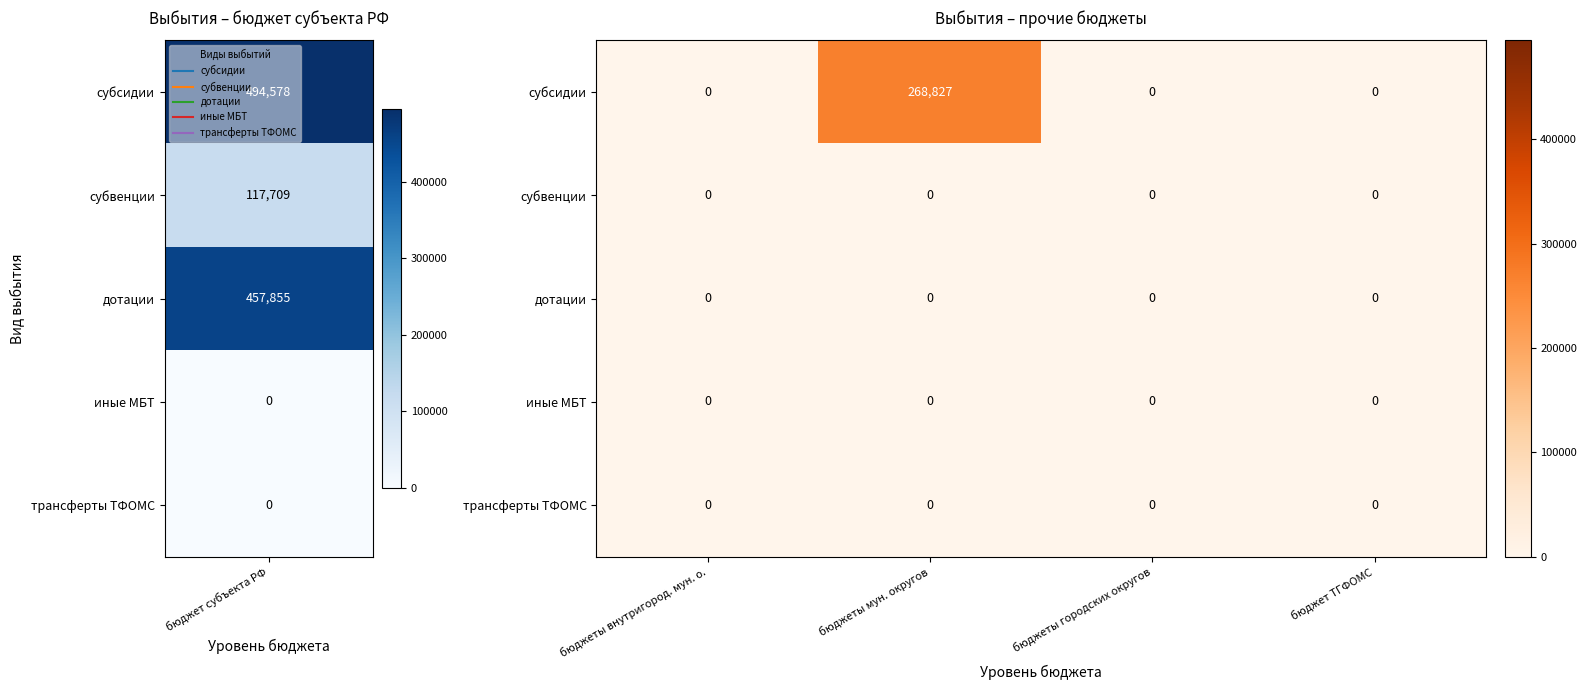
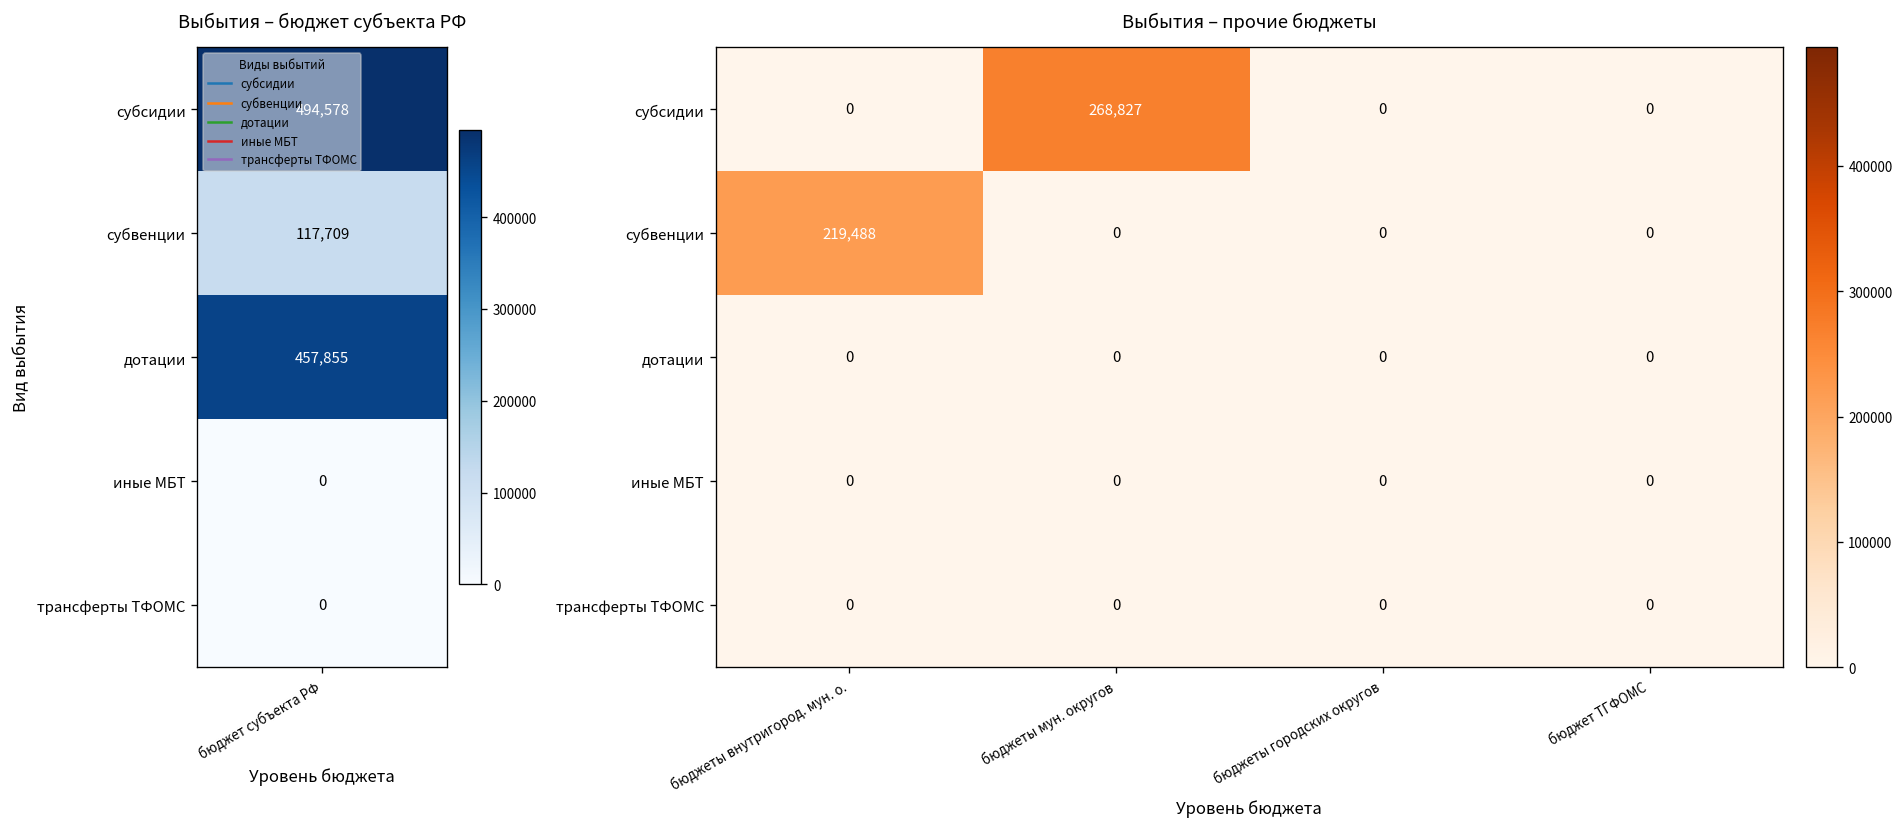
  {
    "Выбытия – бюджет субъекта РФ": {
      "субвенции": {
        "бюджет субъекта РФ": "117,709"
      },
      "дотации": {
        "бюджет субъекта РФ": "457,855"
      },
      "иные МБТ": {
        "бюджет субъекта РФ": "0"
      },
      "трансферты ТФОМС": {
        "бюджет субъекта РФ": "0"
      }
    },
    "Выбытия – прочие бюджеты": {
      "субсидии": {
        "бюджеты внутригород. мун. о.": "0",
        "бюджеты мун. округов": "268,827",
        "бюджеты городских округов": "0",
        "бюджет ТГФОМС": "0"
      },
      "субвенции": {
-       "бюджеты внутригород. мун. о.": "0",
+       "бюджеты внутригород. мун. о.": "219,488",
        "бюджеты мун. округов": "0",
        "бюджеты городских округов": "0",
        "бюджет ТГФОМС": "0"
      },
      "дотации": {
        "бюджеты внутригород. мун. о.": "0",
        "бюджеты мун. округов": "0",
        "бюджеты городских округов": "0",
        "бюджет ТГФОМС": "0"
      },
      "иные МБТ": {
        "бюджеты внутригород. мун. о.": "0",
        "бюджеты мун. округов": "0",
        "бюджеты городских округов": "0",
        "бюджет ТГФОМС": "0"
      },
      "трансферты ТФОМС": {
        "бюджеты внутригород. мун. о.": "0",
        "бюджеты мун. округов": "0",
        "бюджеты городских округов": "0",
        "бюджет ТГФОМС": "0"
      }
    }
  }
